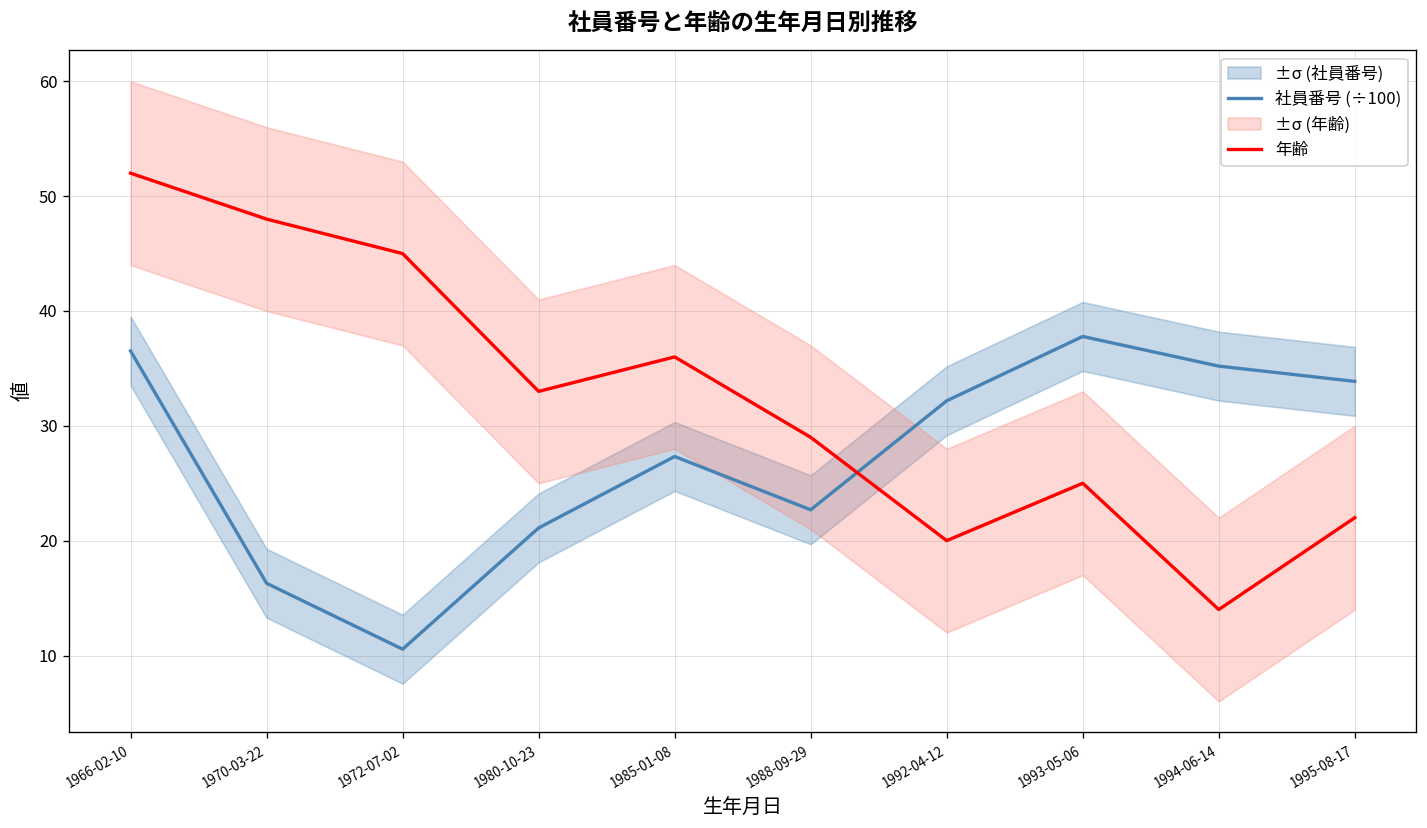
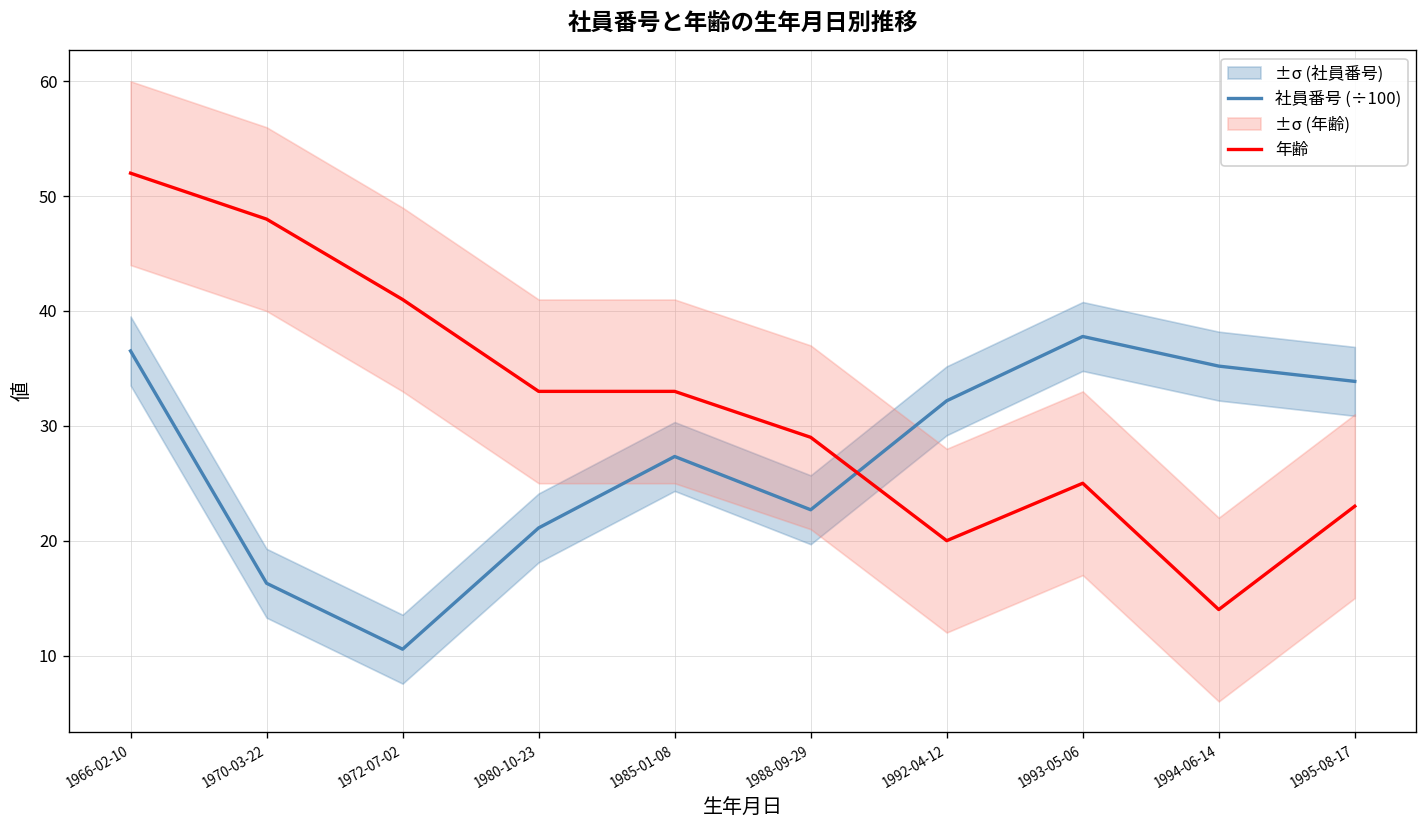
  {
    "年齢": {
      "1966-02-10": 52,
      "1970-03-22": 48,
-     "1972-07-02": 45,
+     "1972-07-02": 41,
      "1980-10-23": 33,
-     "1985-01-08": 36,
+     "1985-01-08": 33,
      "1988-09-29": 29,
      "1992-04-12": 20,
      "1993-05-06": 25,
      "1994-06-14": 14,
-     "1995-08-17": 22
+     "1995-08-17": 23
    }
  }
